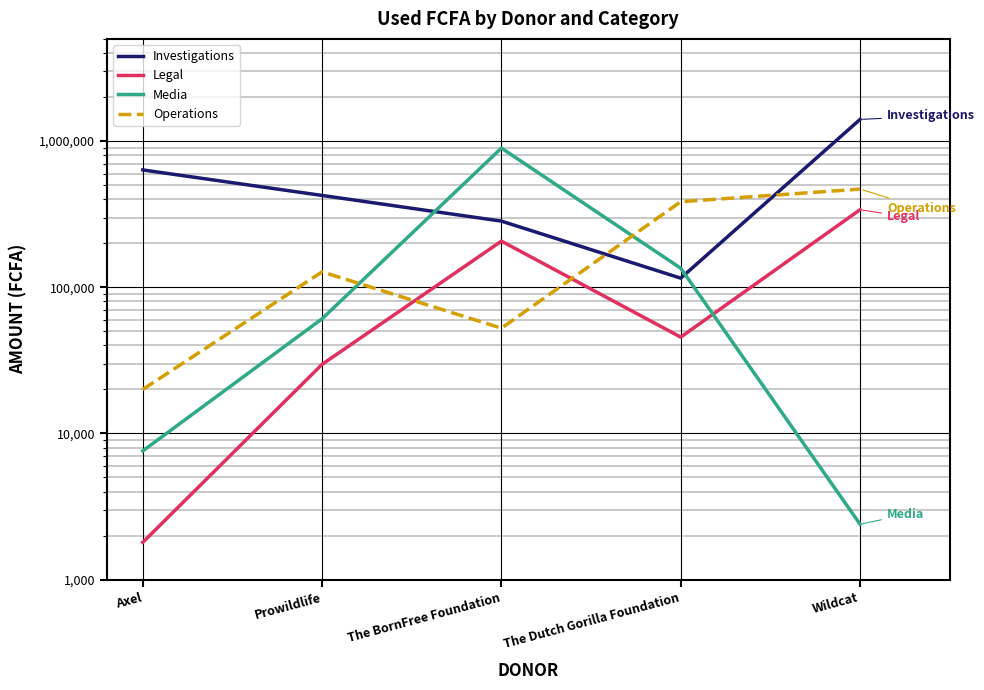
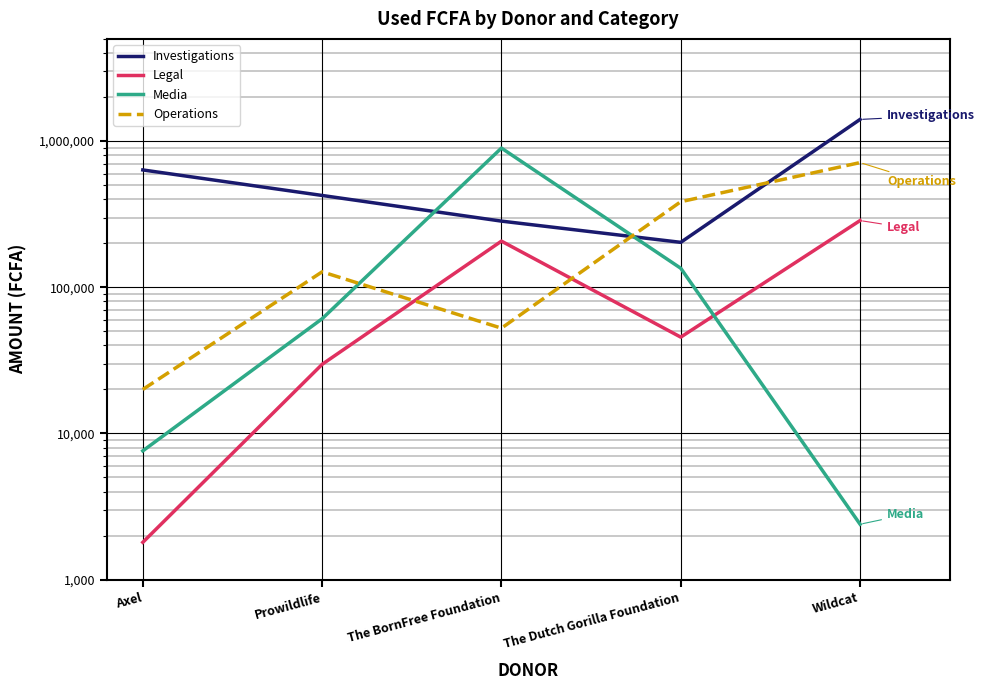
  {
    "Investigations": {
      "Axel": "630,000",
      "Prowildlife": "420,000",
      "The BornFree Foundation": "280,000",
-     "The Dutch Gorilla Foundation": "120,000",
+     "The Dutch Gorilla Foundation": "200,000",
      "Wildcat": "1,400,000"
    },
    "Legal": {
      "Axel": "1,800",
      "Prowildlife": "30,000",
      "The BornFree Foundation": "210,000",
      "The Dutch Gorilla Foundation": "46,000",
-     "Wildcat": "340,000"
+     "Wildcat": "290,000"
    },
    "Media": {
      "Axel": "8,000",
      "Prowildlife": "61,000",
      "The BornFree Foundation": "900,000",
      "The Dutch Gorilla Foundation": "130,000",
      "Wildcat": "2,400"
    },
    "Operations": {
      "Axel": "20,000",
      "Prowildlife": "130,000",
      "The BornFree Foundation": "53,000",
      "The Dutch Gorilla Foundation": "380,000",
-     "Wildcat": "470,000"
+     "Wildcat": "700,000"
    }
  }
